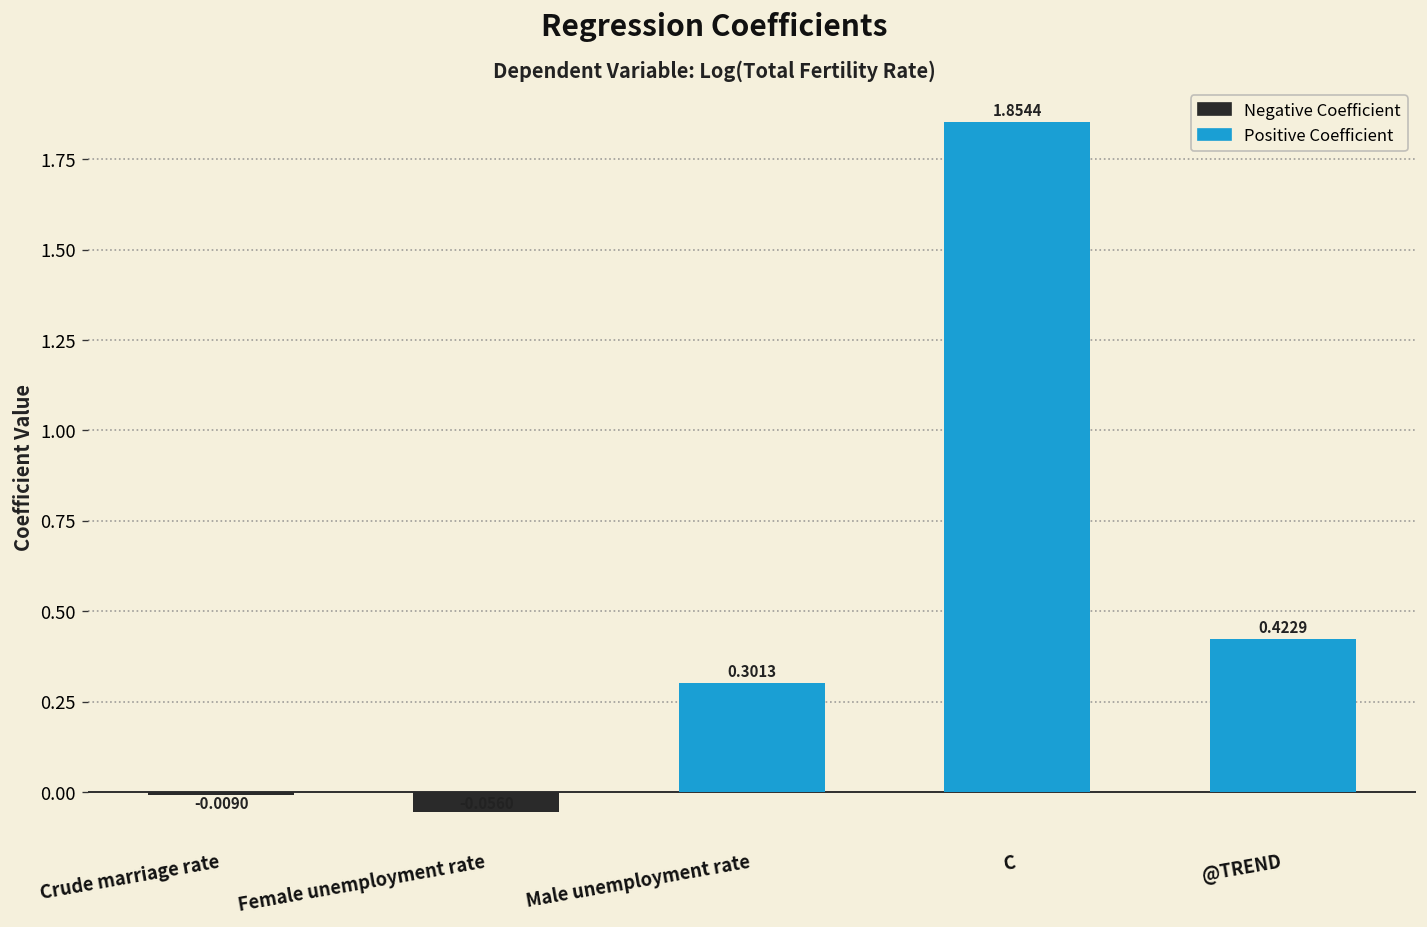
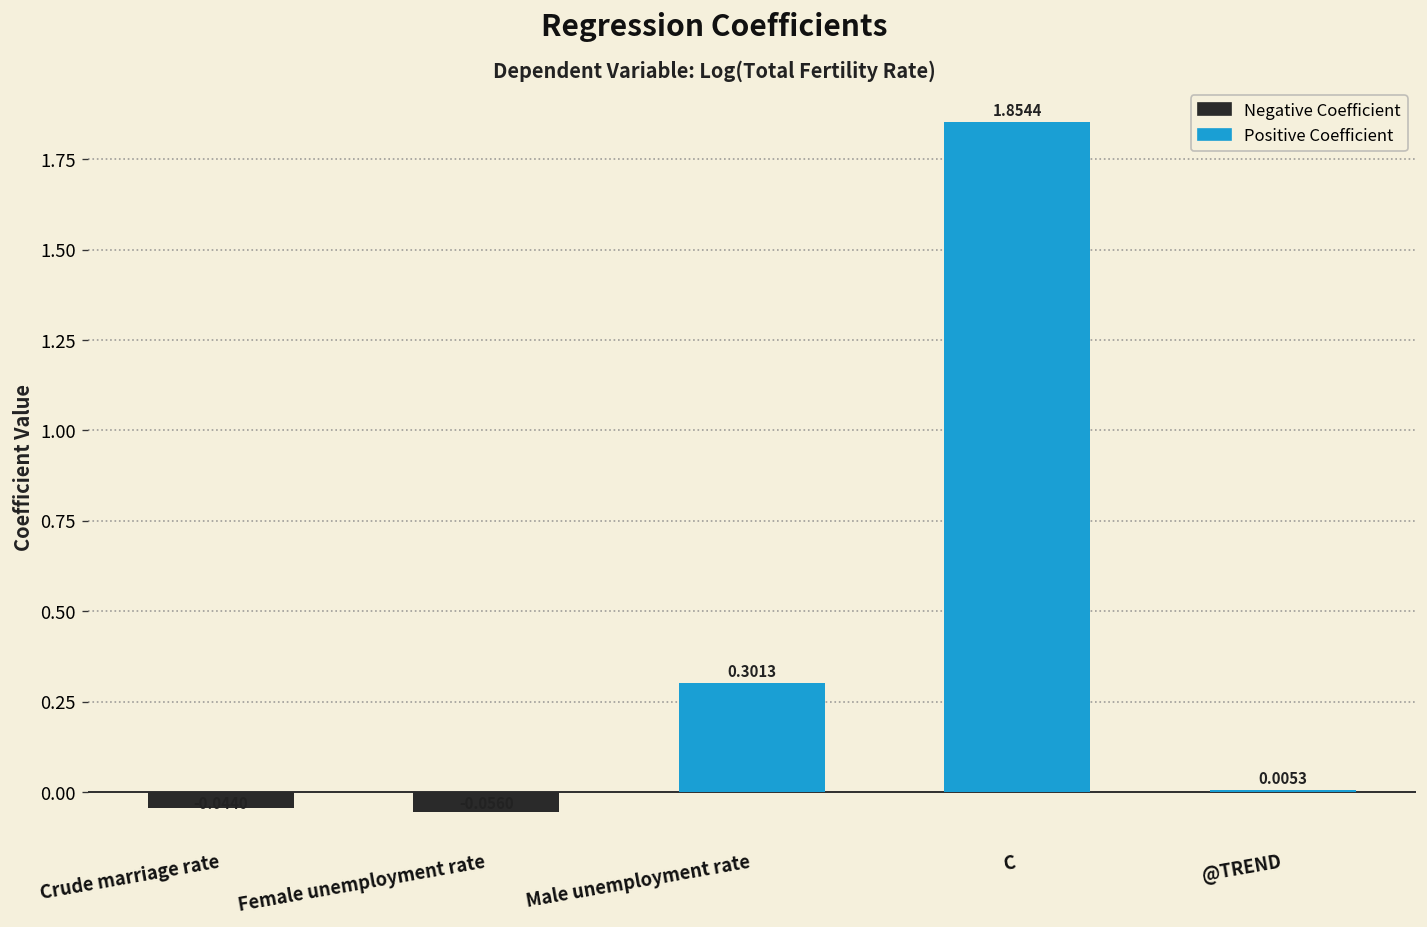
  {
-   "Crude marriage rate": -0.01,
+   "Crude marriage rate": -0.04,
    "Male unemployment rate": 0.3013,
    "C": 1.8544,
-   "@TREND": 0.4229
+   "@TREND": 0.0053
  }
